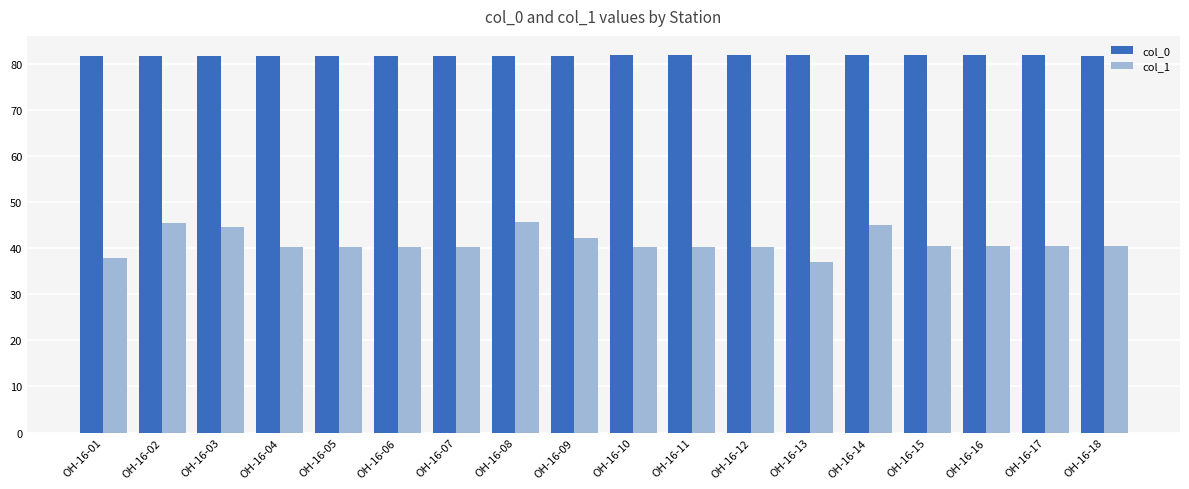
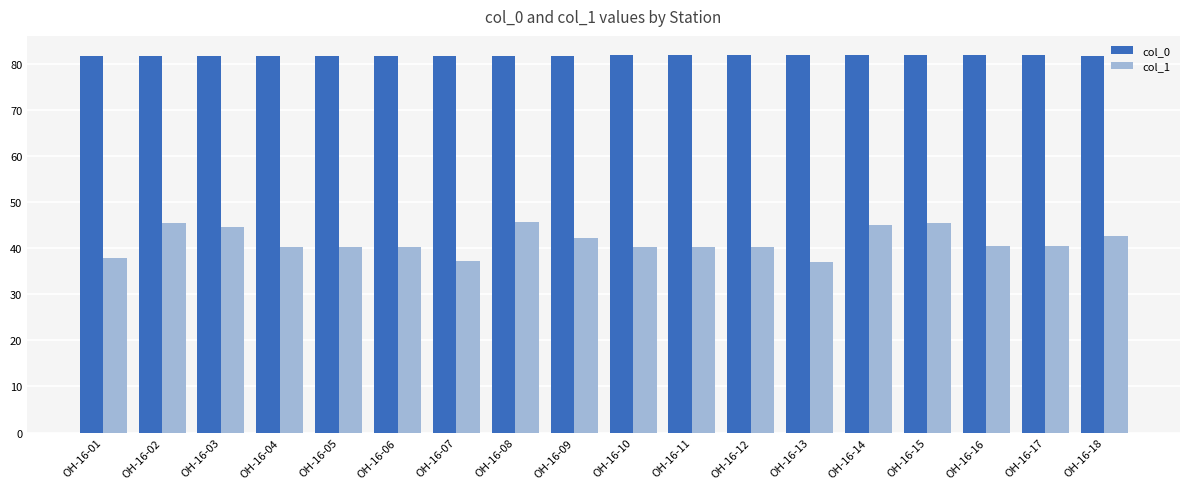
  {
    "col_0": {
      "OH-16-01": 82,
      "OH-16-02": 82,
      "OH-16-03": 82,
      "OH-16-04": 82,
      "OH-16-05": 82,
      "OH-16-06": 82,
      "OH-16-07": 82,
      "OH-16-08": 82,
      "OH-16-09": 82,
      "OH-16-10": 82,
      "OH-16-11": 82,
      "OH-16-12": 82,
      "OH-16-13": 82,
      "OH-16-14": 82,
      "OH-16-15": 82,
      "OH-16-16": 82,
      "OH-16-17": 82,
      "OH-16-18": 82
    },
    "col_1": {
      "OH-16-01": 38,
      "OH-16-02": 45,
      "OH-16-03": 45,
      "OH-16-04": 40,
      "OH-16-05": 40,
      "OH-16-06": 40,
-     "OH-16-07": 40,
+     "OH-16-07": 37,
      "OH-16-08": 46,
      "OH-16-09": 42,
      "OH-16-10": 40,
      "OH-16-11": 40,
      "OH-16-12": 40,
      "OH-16-13": 37,
      "OH-16-14": 45,
-     "OH-16-15": 40,
+     "OH-16-15": 45,
      "OH-16-16": 40,
      "OH-16-17": 40,
-     "OH-16-18": 40
+     "OH-16-18": 43
    }
  }
